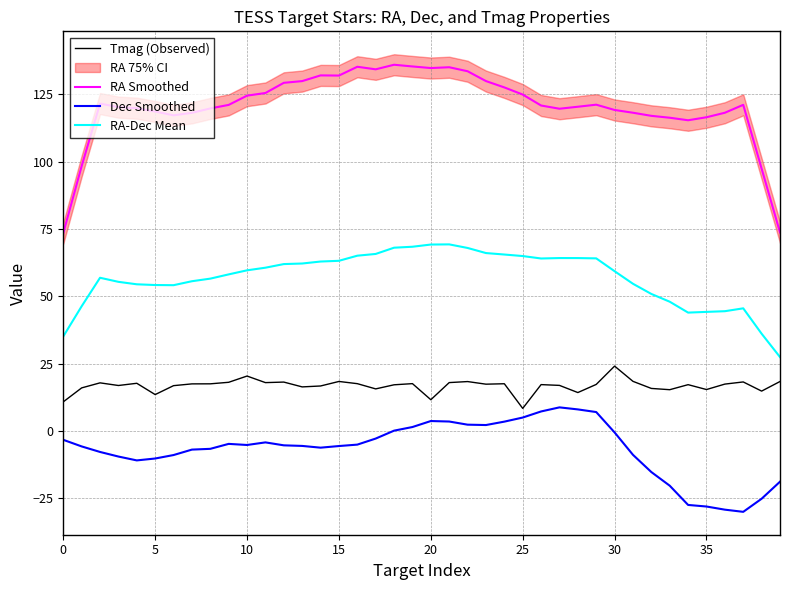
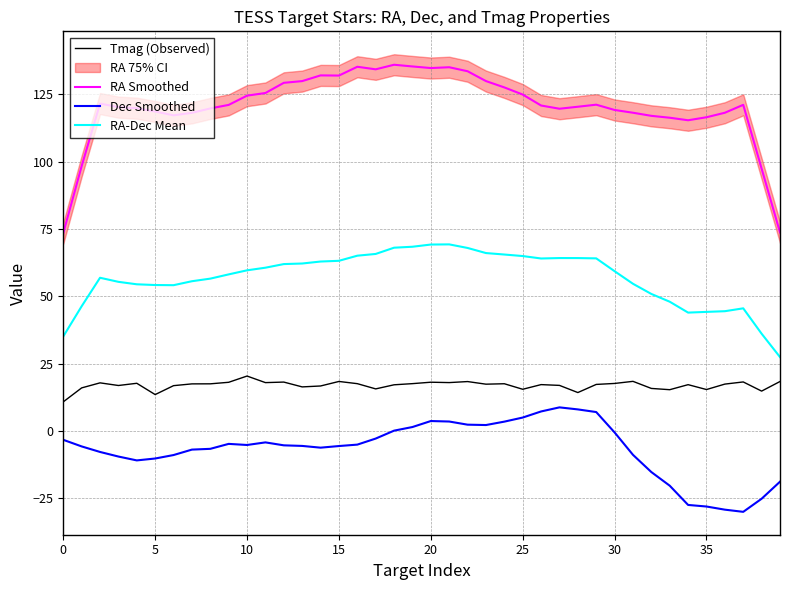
  {
    "Tmag (Observed)": {
      "0": 11,
      "5": 14,
      "10": 20,
      "15": 18,
-     "20": 12,
-     "25": 8,
-     "30": 24,
+     "20": 18,
+     "25": 15,
+     "30": 18,
      "35": 15
    },
    "RA Smoothed": {
      "0": 73,
      "10": 125,
      "15": 132,
      "20": 135,
      "25": 125,
      "30": 119,
      "35": 116
    },
    "Dec Smoothed": {
      "0": -3,
      "5": -10,
      "10": -5,
      "15": -6,
      "20": 4,
      "25": 5,
      "30": -1,
      "35": -28
    },
    "RA-Dec Mean": {
      "0": 35,
      "5": 54,
      "10": 60,
      "15": 63,
      "20": 69,
      "25": 65,
      "30": 59,
      "35": 44
    }
  }
